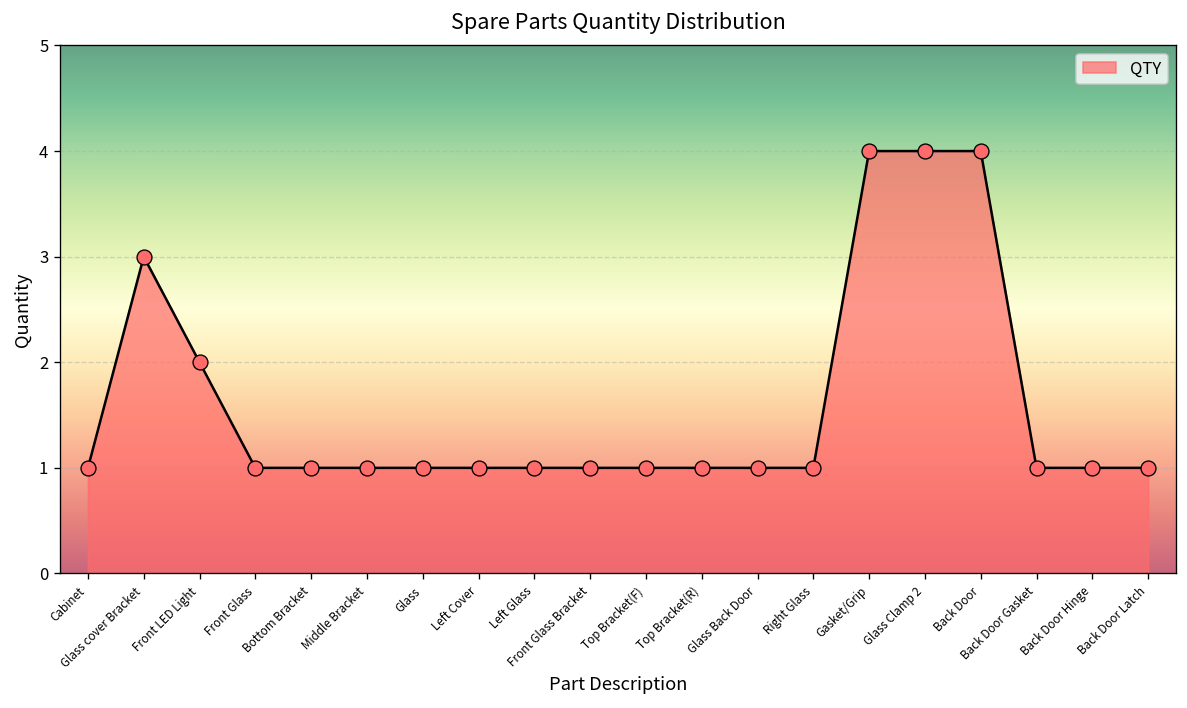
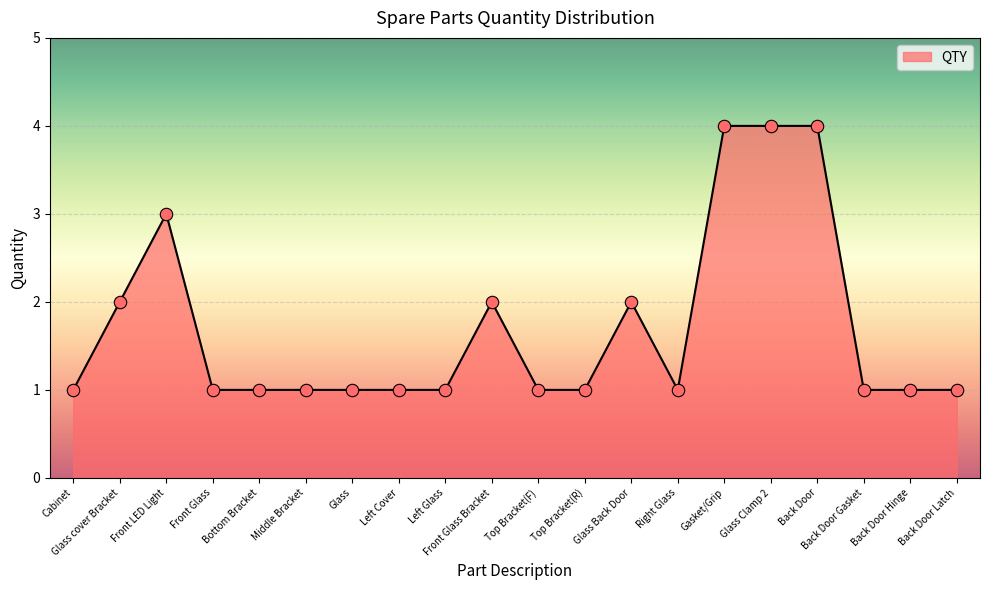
  {
    "Cabinet": 1,
-   "Glass cover Bracket": 3,
-   "Front LED Light": 2,
+   "Glass cover Bracket": 2,
+   "Front LED Light": 3,
    "Front Glass": 1,
    "Bottom Bracket": 1,
    "Middle Bracket": 1,
    "Glass": 1,
    "Left Cover": 1,
    "Left Glass": 1,
-   "Front Glass Bracket": 1,
+   "Front Glass Bracket": 2,
    "Top Bracket(F)": 1,
    "Top Bracket(R)": 1,
-   "Glass Back Door": 1,
+   "Glass Back Door": 2,
    "Right Glass": 1,
    "Gasket/Grip": 4,
    "Glass Clamp 2": 4,
    "Back Door": 4,
    "Back Door Gasket": 1,
    "Back Door Hinge": 1,
    "Back Door Latch": 1
  }
